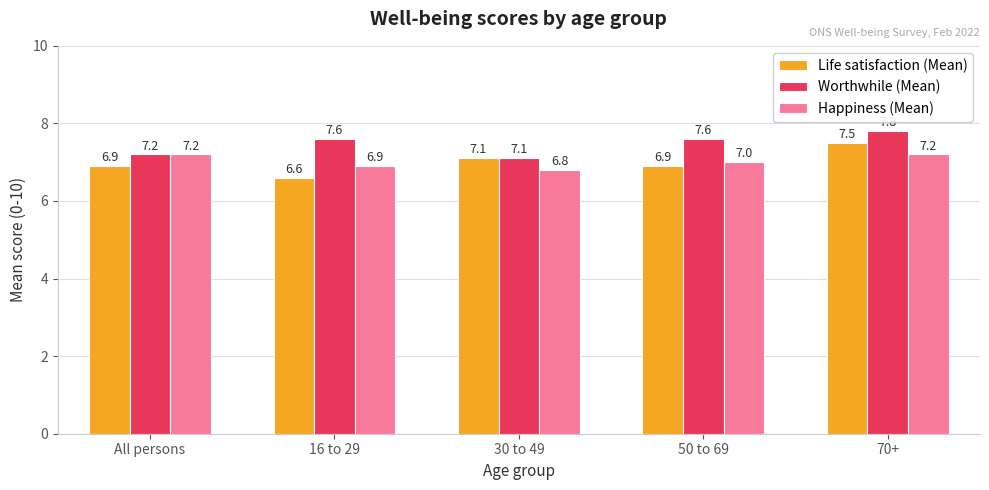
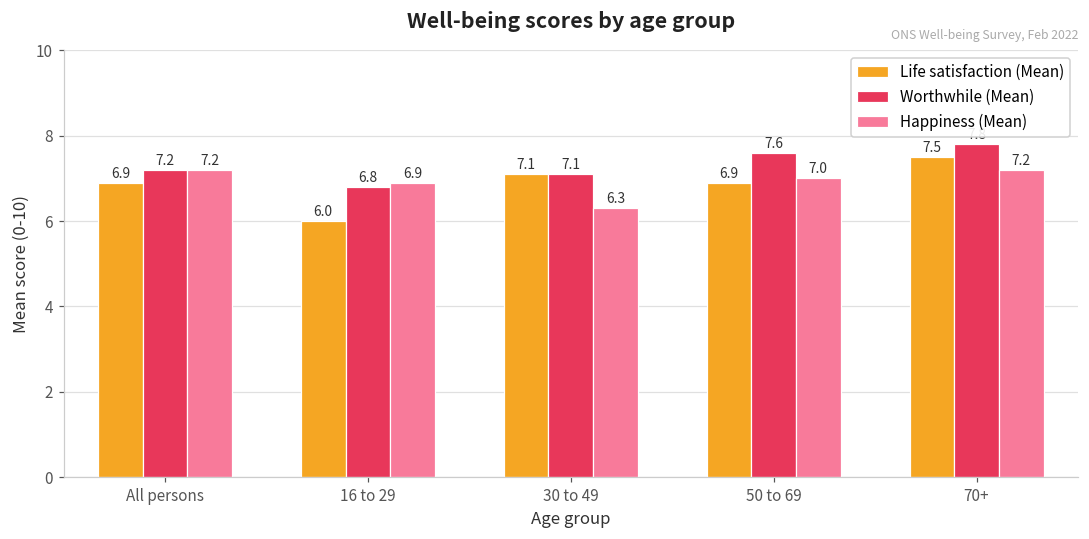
  {
    "Life satisfaction (Mean)": {
      "All persons": 6.9,
-     "16 to 29": 6.6,
+     "16 to 29": 6.0,
      "30 to 49": 7.1,
      "50 to 69": 6.9,
      "70+": 7.5
    },
    "Worthwhile (Mean)": {
      "All persons": 7.2,
-     "16 to 29": 7.6,
+     "16 to 29": 6.8,
      "30 to 49": 7.1,
      "50 to 69": 7.6
    },
    "Happiness (Mean)": {
      "All persons": 7.2,
      "16 to 29": 6.9,
-     "30 to 49": 6.8,
+     "30 to 49": 6.3,
      "50 to 69": 7.0,
      "70+": 7.2
    }
  }
